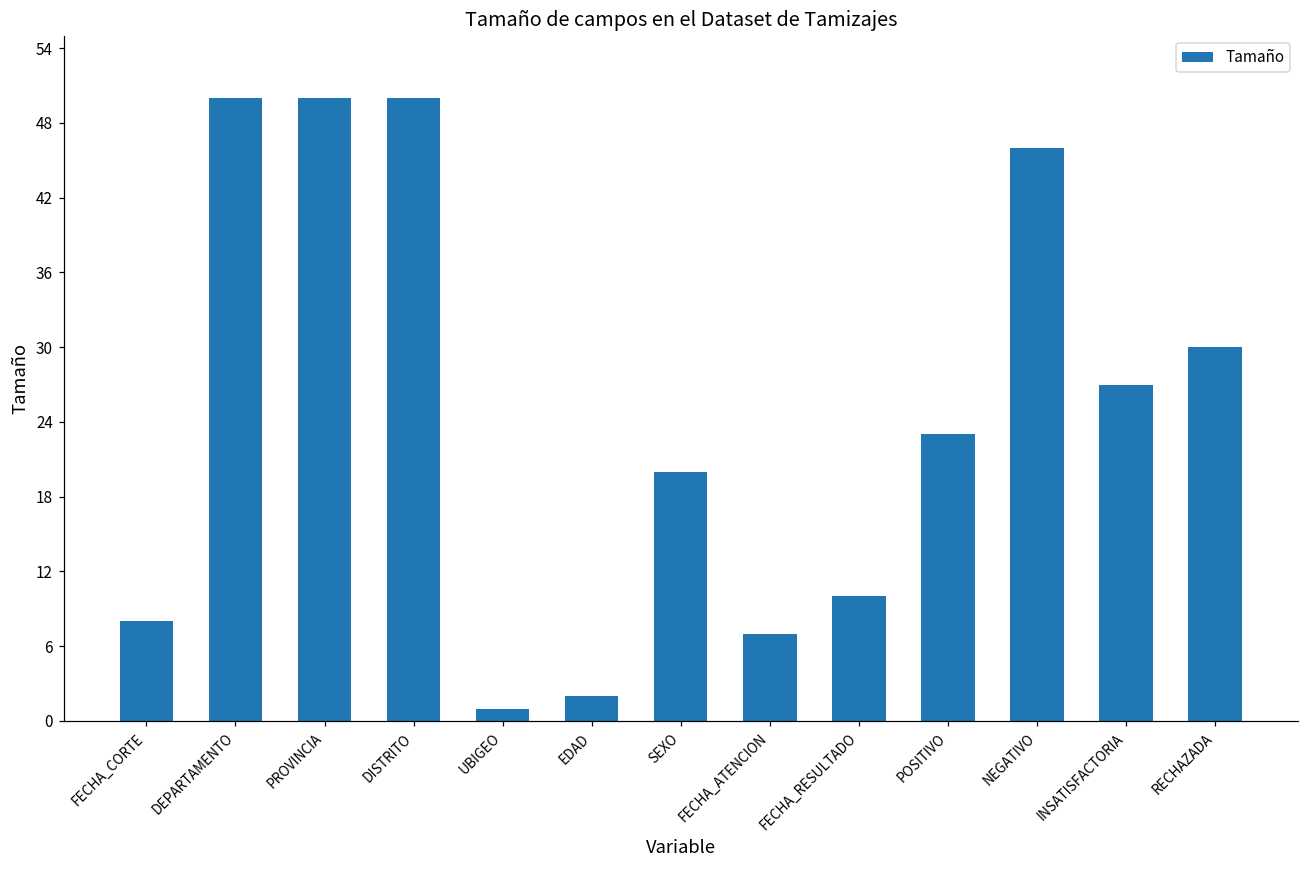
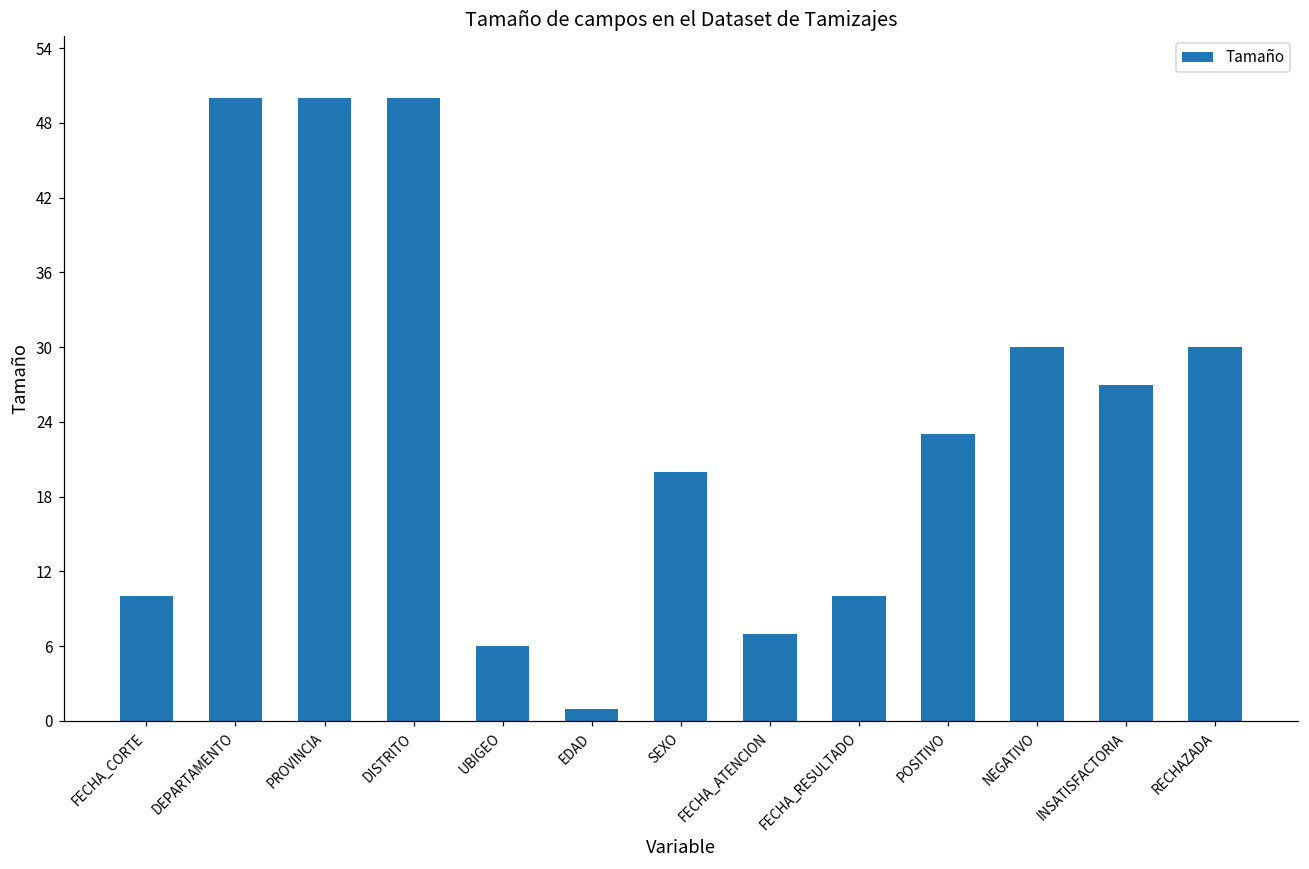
  {
-   "FECHA_CORTE": 8,
+   "FECHA_CORTE": 10,
    "DEPARTAMENTO": 50,
    "PROVINCIA": 50,
    "DISTRITO": 50,
-   "UBIGEO": 1,
-   "EDAD": 2,
+   "UBIGEO": 6,
+   "EDAD": 1,
    "SEXO": 20,
    "FECHA_ATENCION": 7,
    "FECHA_RESULTADO": 10,
    "POSITIVO": 23,
-   "NEGATIVO": 46,
+   "NEGATIVO": 30,
    "INSATISFACTORIA": 27,
    "RECHAZADA": 30
  }
